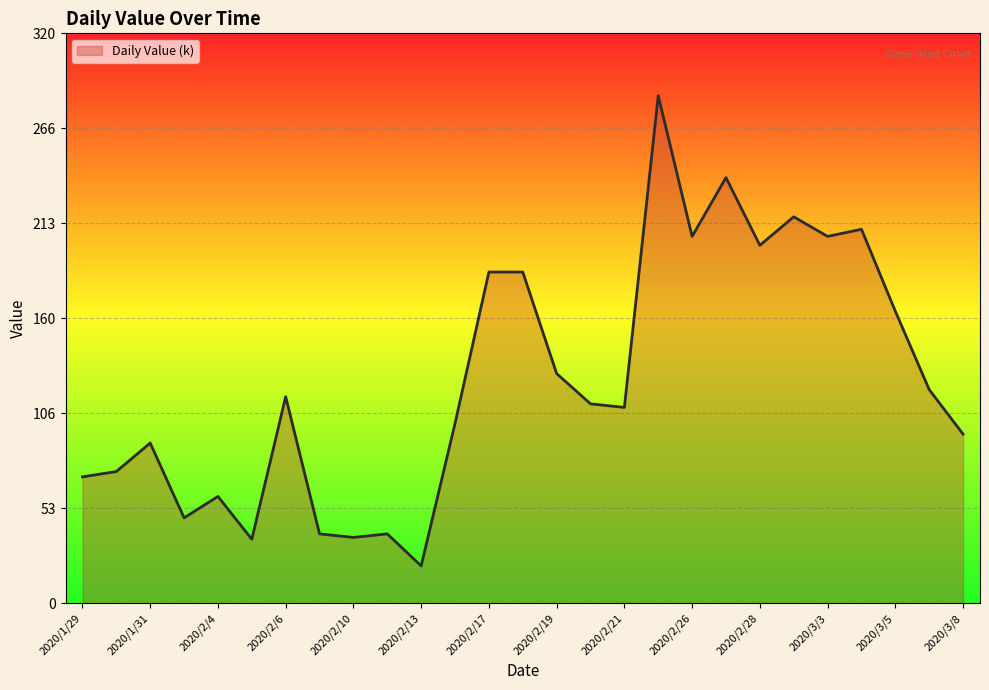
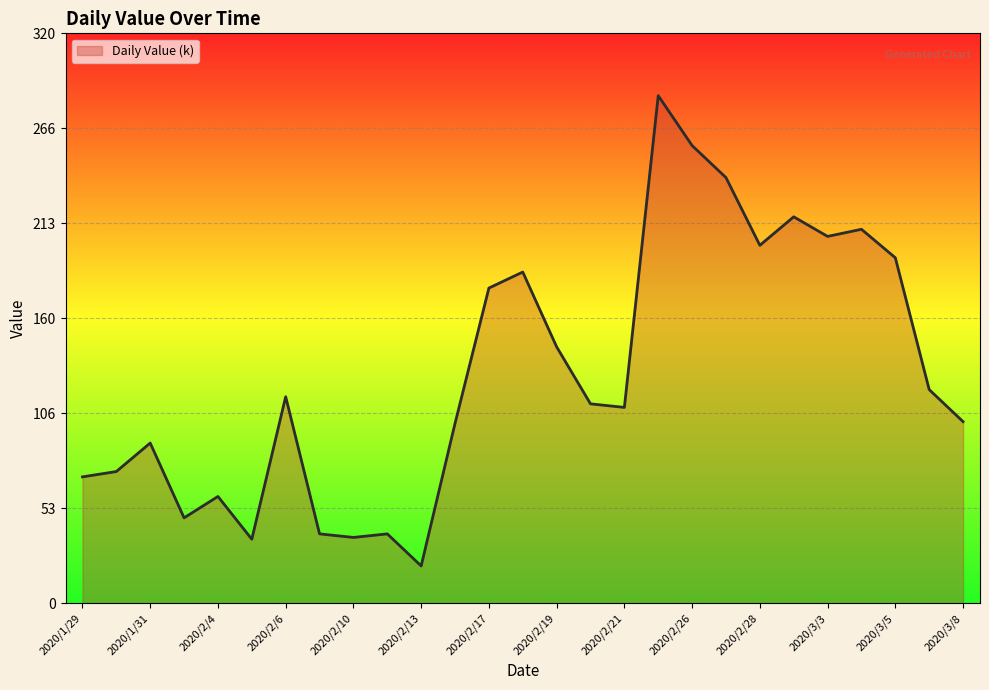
  {
    "2020/1/29": 71,
    "2020/1/31": 90,
    "2020/2/4": 60,
    "2020/2/6": 116,
    "2020/2/10": 37,
    "2020/2/13": 21,
-   "2020/2/17": 186,
-   "2020/2/19": 129,
+   "2020/2/17": 177,
+   "2020/2/19": 144,
    "2020/2/21": 110,
-   "2020/2/26": 206,
+   "2020/2/26": 257,
    "2020/2/28": 201,
    "2020/3/3": 206,
-   "2020/3/5": 164,
-   "2020/3/8": 95
+   "2020/3/5": 194,
+   "2020/3/8": 102
  }
